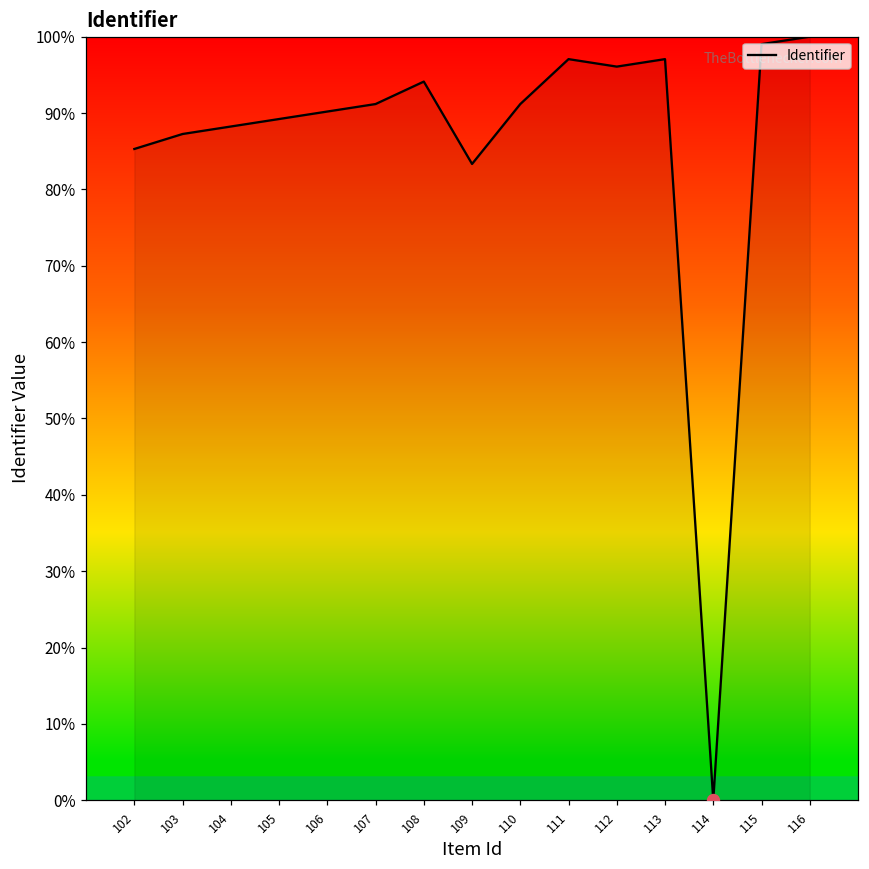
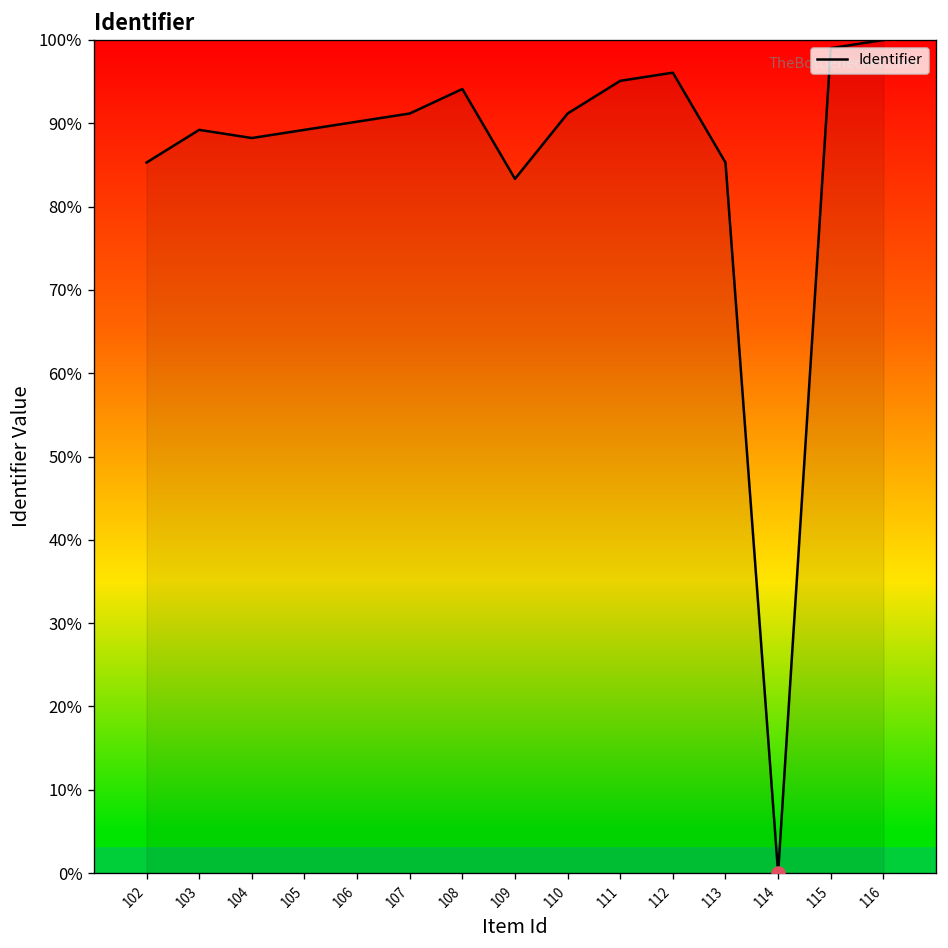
  {
    "Identifier": {
      "102": "85%",
-     "103": "87%",
+     "103": "89%",
      "104": "88%",
      "105": "89%",
      "106": "90%",
      "107": "91%",
      "108": "94%",
      "109": "83%",
      "110": "91%",
-     "111": "97%",
+     "111": "95%",
      "112": "96%",
-     "113": "97%",
+     "113": "85%",
      "116": "100%"
    }
  }
